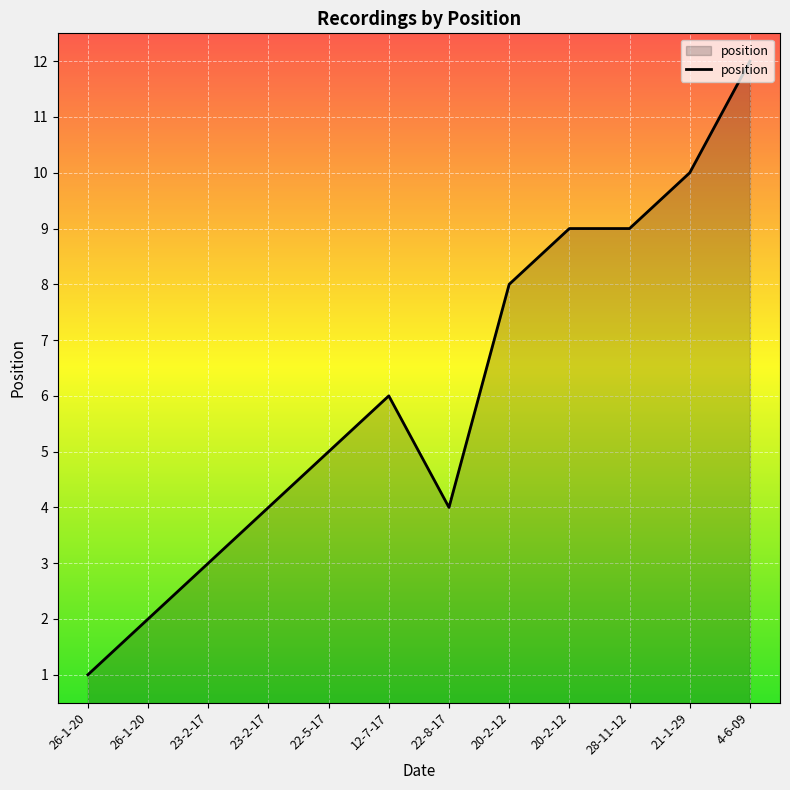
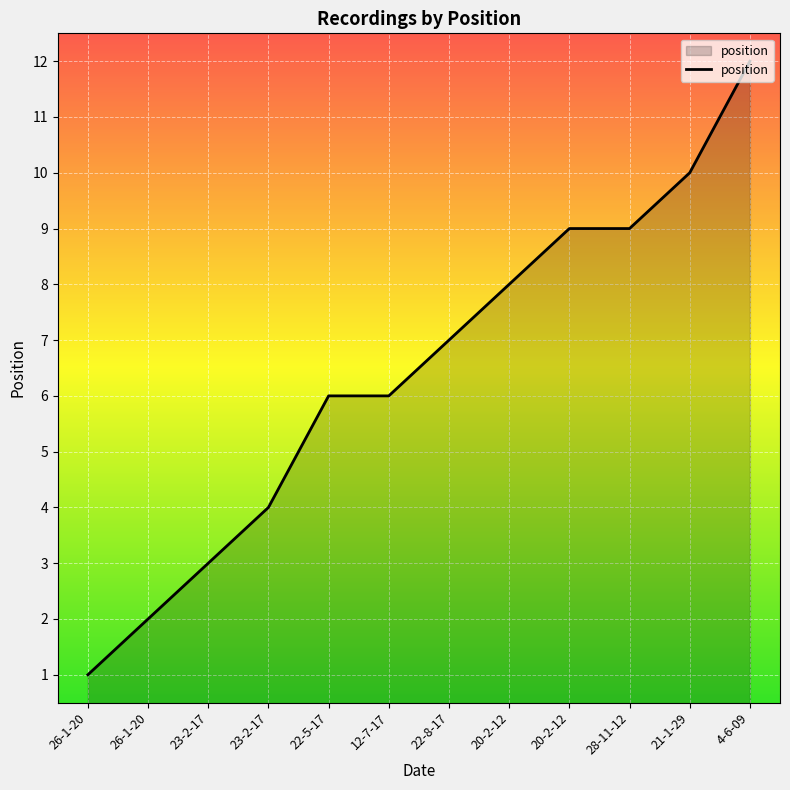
  {
-   "22-5-17": 5,
+   "22-5-17": 6,
    "12-7-17": 6,
-   "22-8-17": 4,
+   "22-8-17": 7,
    "28-11-12": 9,
    "21-1-29": 10
  }
